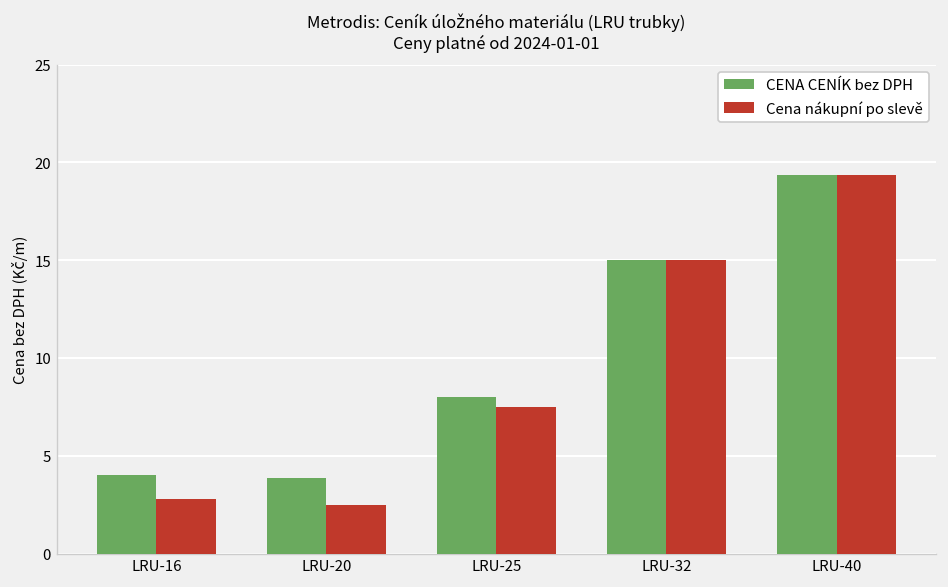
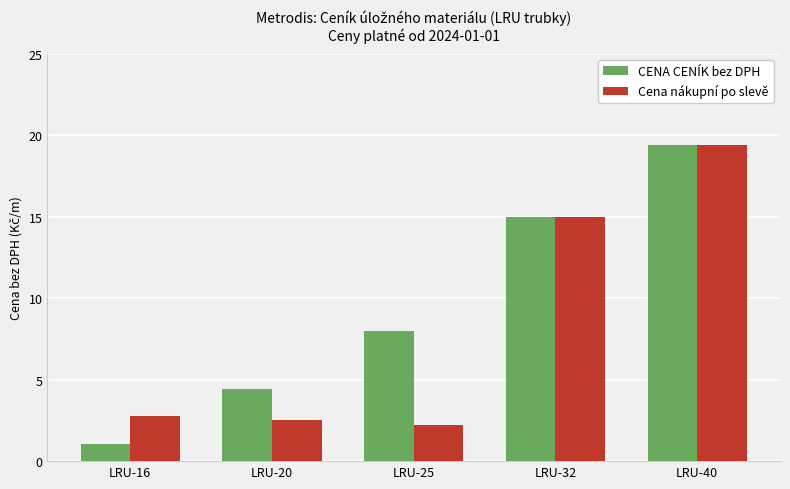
  {
    "CENA CENÍK bez DPH": {
-     "LRU-16": 4.0,
-     "LRU-20": 3.8,
+     "LRU-16": 1.1,
+     "LRU-20": 4.5,
      "LRU-25": 8.0,
      "LRU-32": 15.0,
      "LRU-40": 19.4
    },
    "Cena nákupní po slevě": {
      "LRU-16": 2.8,
      "LRU-20": 2.5,
-     "LRU-25": 7.5,
+     "LRU-25": 2.2,
      "LRU-32": 15.0,
      "LRU-40": 19.4
    }
  }
